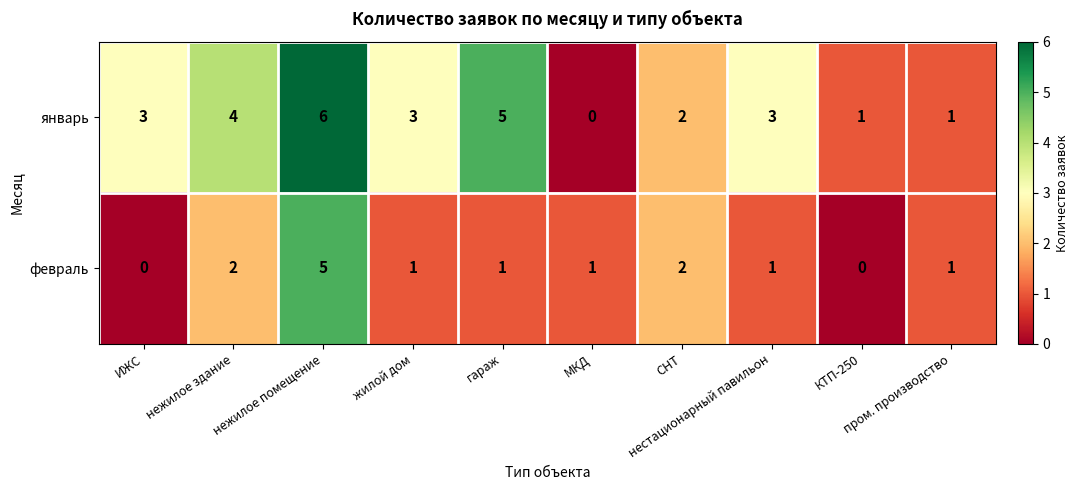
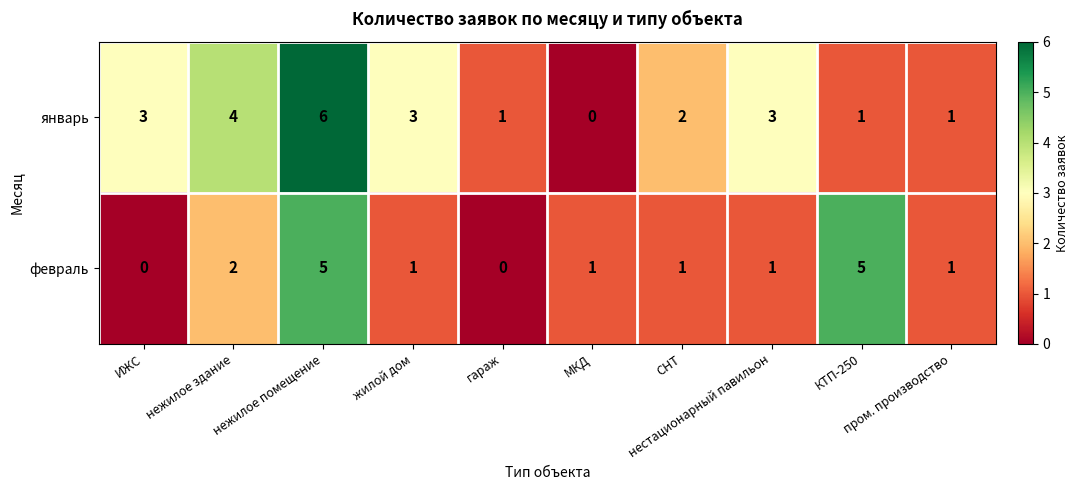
  {
    "январь": {
      "ИЖС": 3,
      "нежилое здание": 4,
      "нежилое помещение": 6,
      "жилой дом": 3,
-     "гараж": 5,
+     "гараж": 1,
      "МКД": 0,
      "СНТ": 2,
      "нестационарный павильон": 3,
      "КТП-250": 1,
      "пром. производство": 1
    },
    "февраль": {
      "ИЖС": 0,
      "нежилое здание": 2,
      "нежилое помещение": 5,
      "жилой дом": 1,
-     "гараж": 1,
+     "гараж": 0,
      "МКД": 1,
-     "СНТ": 2,
+     "СНТ": 1,
      "нестационарный павильон": 1,
-     "КТП-250": 0,
+     "КТП-250": 5,
      "пром. производство": 1
    }
  }
